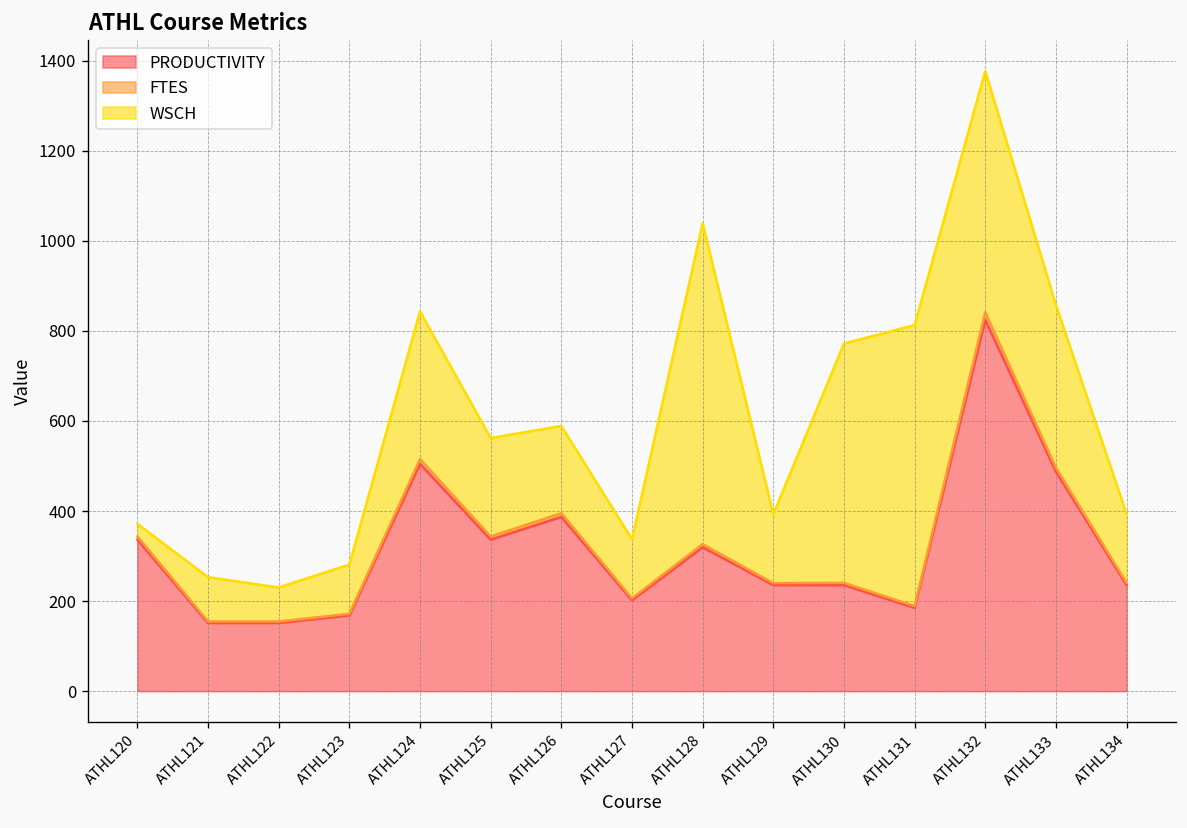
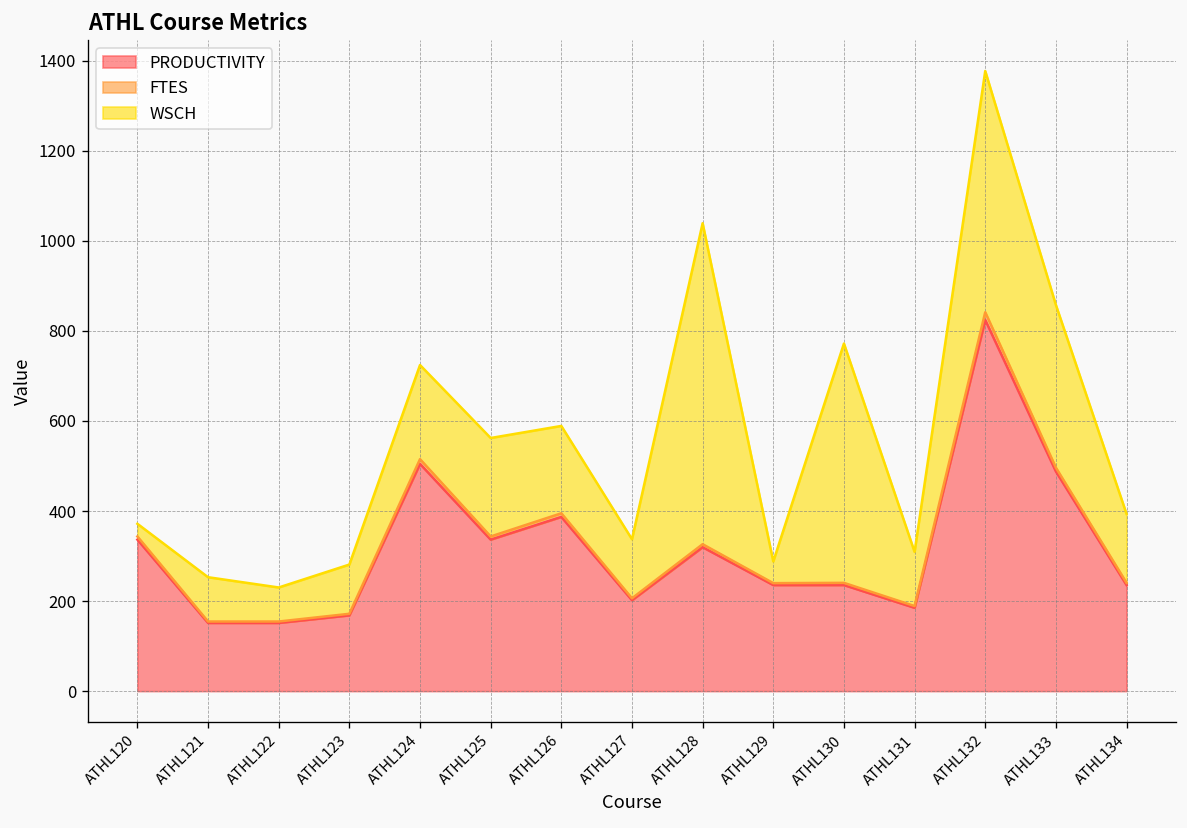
  {
    "PRODUCTIVITY": {
      "ATHL120": 340,
      "ATHL124": 500,
      "ATHL125": 340,
      "ATHL126": 390,
      "ATHL132": 820,
      "ATHL133": 490
    },
    "FTES": {
      "ATHL120": 10,
      "ATHL124": 10,
      "ATHL125": 10,
      "ATHL126": 10,
      "ATHL132": 20,
      "ATHL133": 10
    },
    "WSCH": {
      "ATHL120": 30,
      "ATHL121": 100,
      "ATHL122": 80,
      "ATHL123": 110,
-     "ATHL124": 330,
+     "ATHL124": 210,
      "ATHL125": 220,
      "ATHL126": 190,
      "ATHL127": 130,
      "ATHL128": 710,
-     "ATHL129": 150,
+     "ATHL129": 50,
      "ATHL130": 530,
-     "ATHL131": 620,
+     "ATHL131": 120,
      "ATHL132": 540,
      "ATHL133": 360,
      "ATHL134": 150
    }
  }
